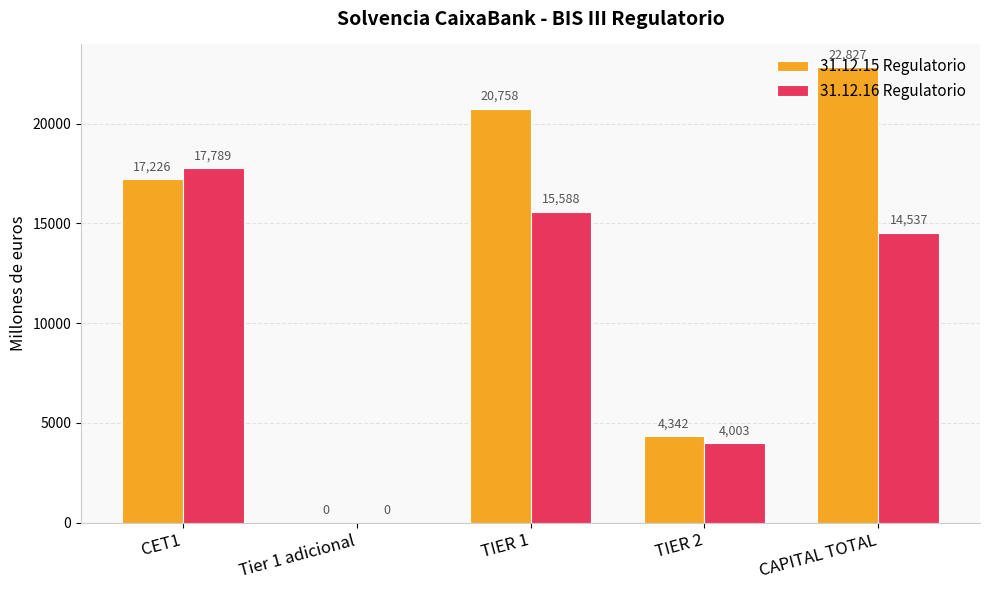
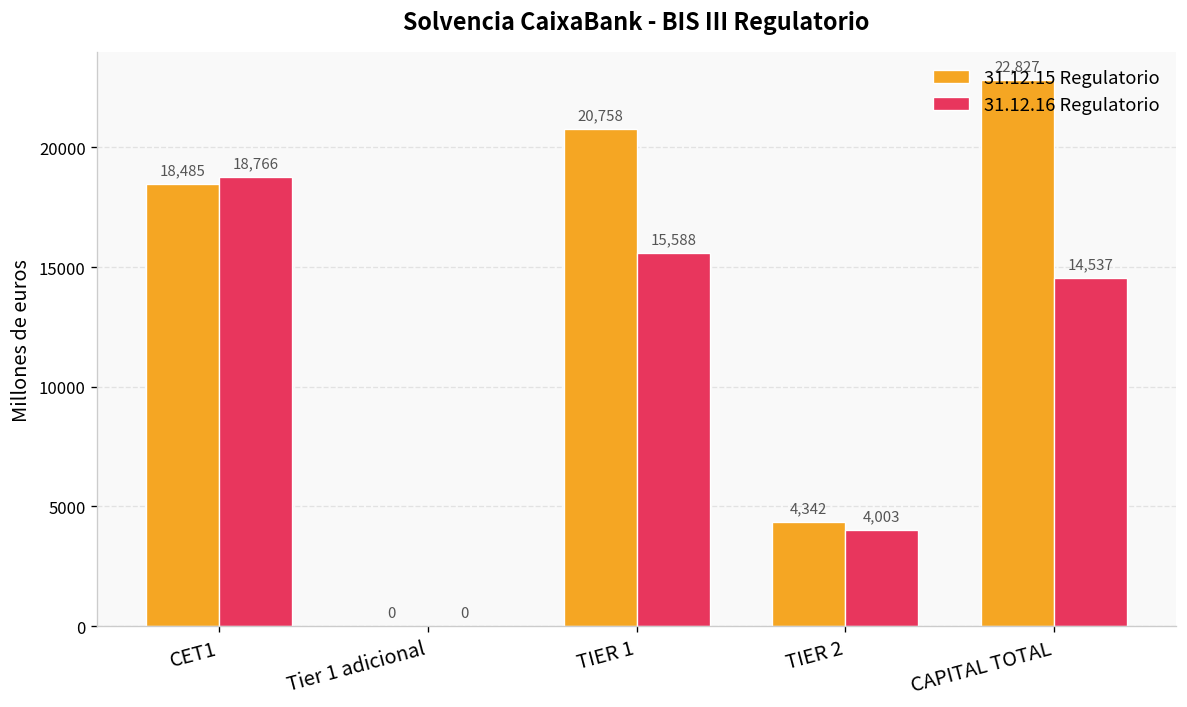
  {
    "31.12.15 Regulatorio": {
-     "CET1": "17,226",
+     "CET1": "18,485",
      "Tier 1 adicional": "0",
      "TIER 1": "20,758",
      "TIER 2": "4,342",
      "CAPITAL TOTAL": "22,827"
    },
    "31.12.16 Regulatorio": {
-     "CET1": "17,789",
+     "CET1": "18,766",
      "Tier 1 adicional": "0",
      "TIER 1": "15,588",
      "TIER 2": "4,003",
      "CAPITAL TOTAL": "14,537"
    }
  }
